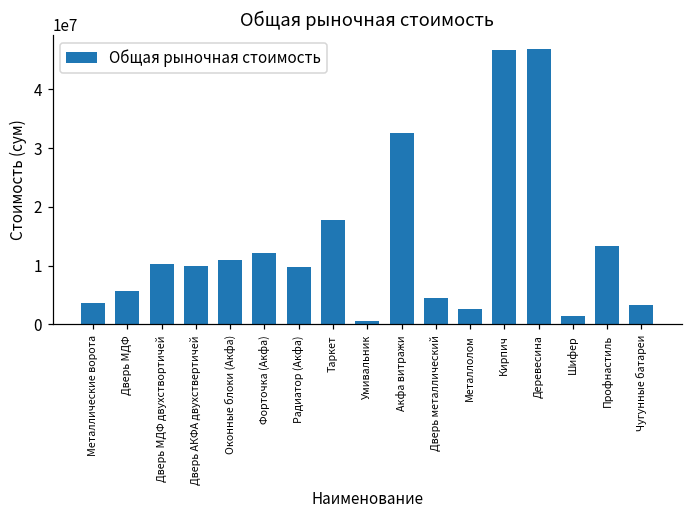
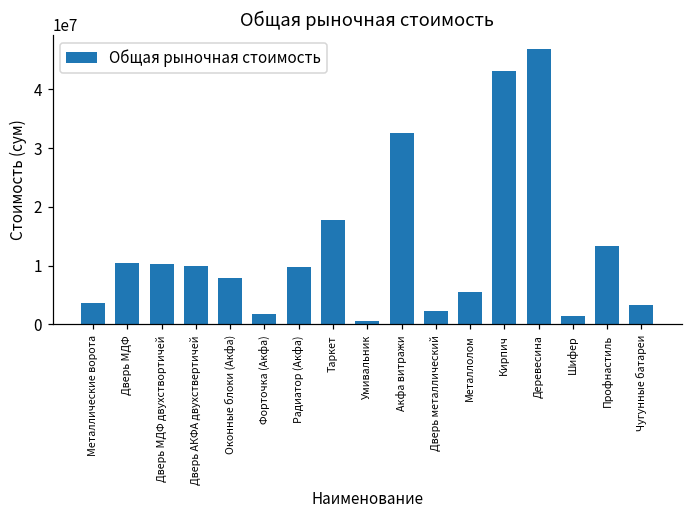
  {
    "Металлические ворота": 4000000,
-   "Дверь МДФ": 6000000,
+   "Дверь МДФ": 10000000,
    "Дверь МДФ двухствортичей": 10000000,
    "Дверь АКФА двухствертичей": 10000000,
-   "Оконные блоки (Акфа)": 11000000,
-   "Форточка (Акфа)": 12000000,
+   "Оконные блоки (Акфа)": 8000000,
+   "Форточка (Акфа)": 2000000,
    "Радиатор (Акфа)": 10000000,
    "Таркет": 18000000,
    "Умивальник": 1000000,
    "Акфа витражи": 33000000,
-   "Дверь металлический": 4000000,
-   "Металлолом": 3000000,
-   "Кирпич": 47000000,
+   "Дверь металлический": 2000000,
+   "Металлолом": 6000000,
+   "Кирпич": 43000000,
    "Деревесина": 47000000,
    "Шифер": 1000000,
    "Профнастиль": 13000000,
    "Чугунные батареи": 3000000
  }
